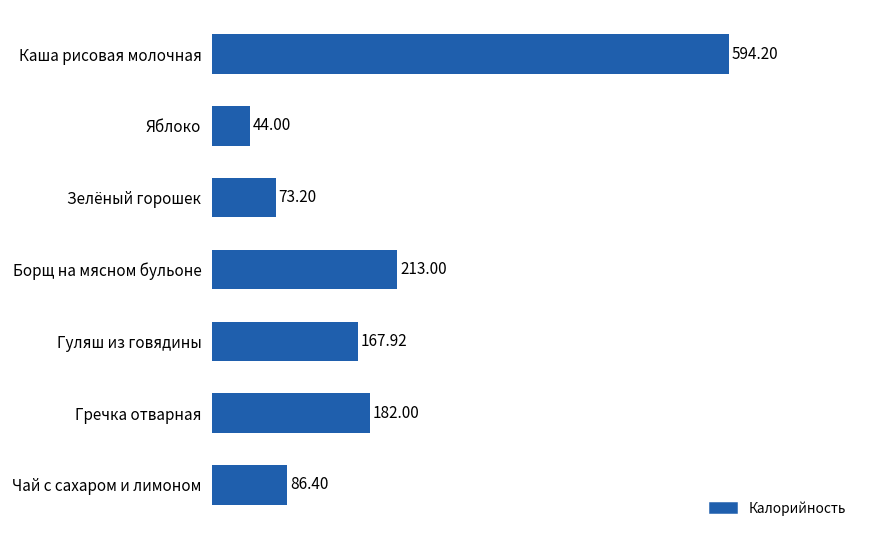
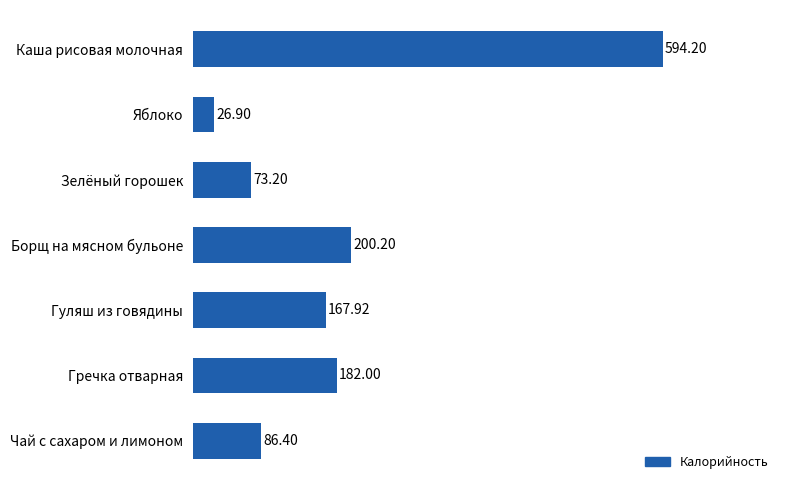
  {
    "Каша рисовая молочная": 594.20,
-   "Яблоко": 44.00,
+   "Яблоко": 26.90,
    "Зелёный горошек": 73.20,
-   "Борщ на мясном бульоне": 213.00,
+   "Борщ на мясном бульоне": 200.20,
    "Гуляш из говядины": 167.92,
    "Гречка отварная": 182.00,
    "Чай с сахаром и лимоном": 86.40
  }
